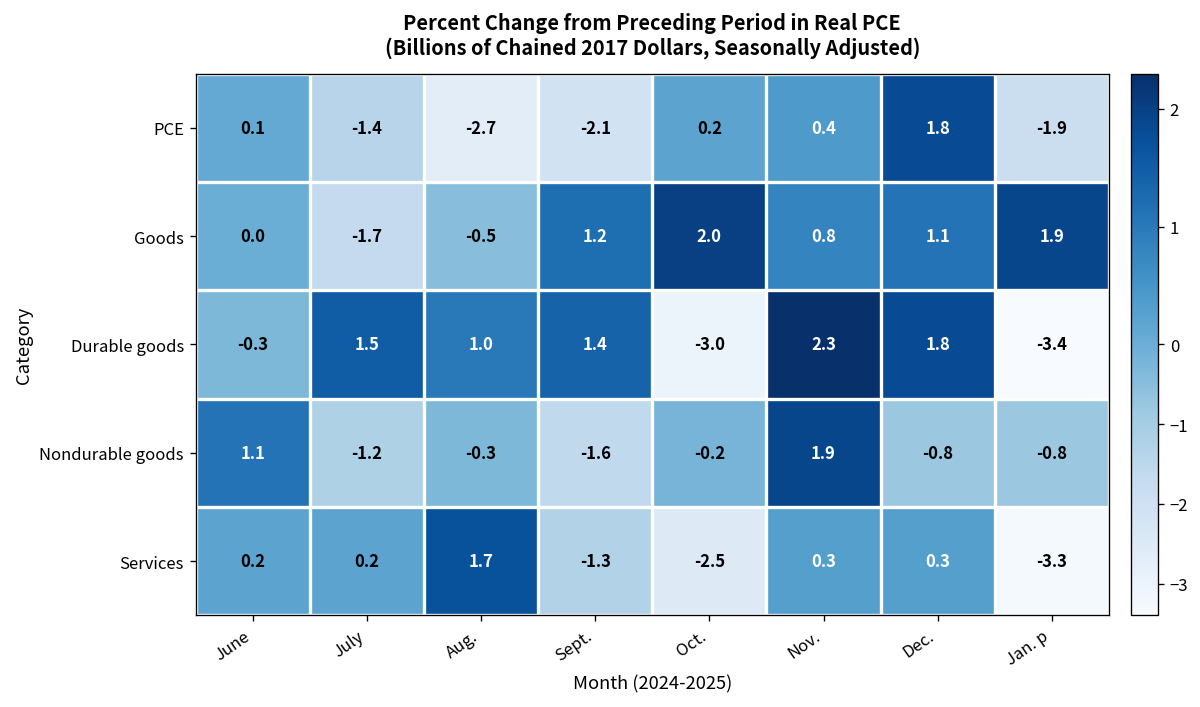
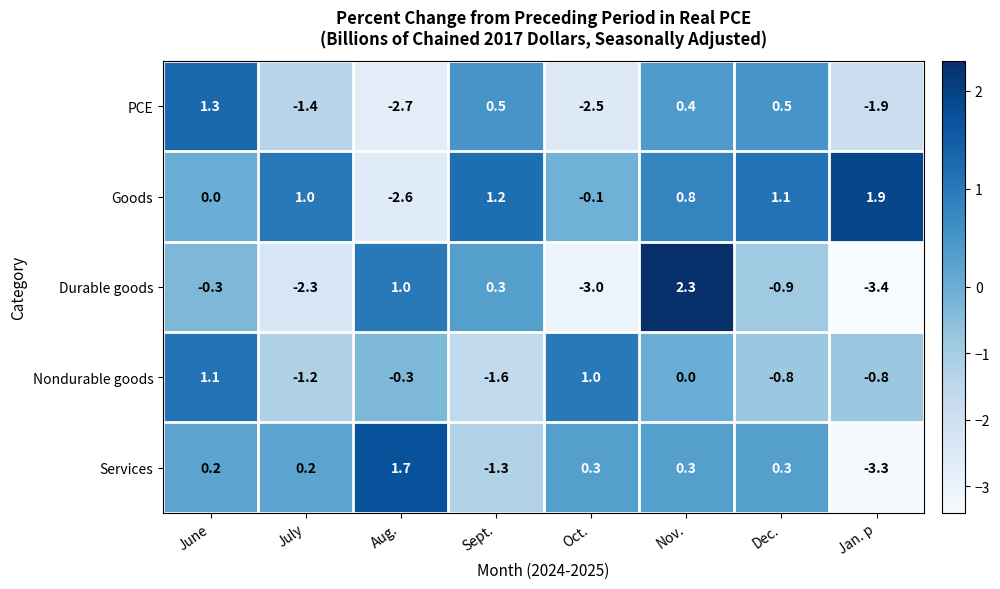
  {
    "PCE": {
-     "June": 0.1,
+     "June": 1.3,
      "July": -1.4,
      "Aug.": -2.7,
-     "Sept.": -2.1,
-     "Oct.": 0.2,
+     "Sept.": 0.5,
+     "Oct.": -2.5,
      "Nov.": 0.4,
-     "Dec.": 1.8,
+     "Dec.": 0.5,
      "Jan. p": -1.9
    },
    "Goods": {
      "June": 0.0,
-     "July": -1.7,
-     "Aug.": -0.5,
+     "July": 1.0,
+     "Aug.": -2.6,
      "Sept.": 1.2,
-     "Oct.": 2.0,
+     "Oct.": -0.1,
      "Nov.": 0.8,
      "Dec.": 1.1,
      "Jan. p": 1.9
    },
    "Durable goods": {
      "June": -0.3,
-     "July": 1.5,
+     "July": -2.3,
      "Aug.": 1.0,
-     "Sept.": 1.4,
+     "Sept.": 0.3,
      "Oct.": -3.0,
      "Nov.": 2.3,
-     "Dec.": 1.8,
+     "Dec.": -0.9,
      "Jan. p": -3.4
    },
    "Nondurable goods": {
      "June": 1.1,
      "July": -1.2,
      "Aug.": -0.3,
      "Sept.": -1.6,
-     "Oct.": -0.2,
-     "Nov.": 1.9,
+     "Oct.": 1.0,
+     "Nov.": 0.0,
      "Dec.": -0.8,
      "Jan. p": -0.8
    },
    "Services": {
      "June": 0.2,
      "July": 0.2,
      "Aug.": 1.7,
      "Sept.": -1.3,
-     "Oct.": -2.5,
+     "Oct.": 0.3,
      "Nov.": 0.3,
      "Dec.": 0.3,
      "Jan. p": -3.3
    }
  }
